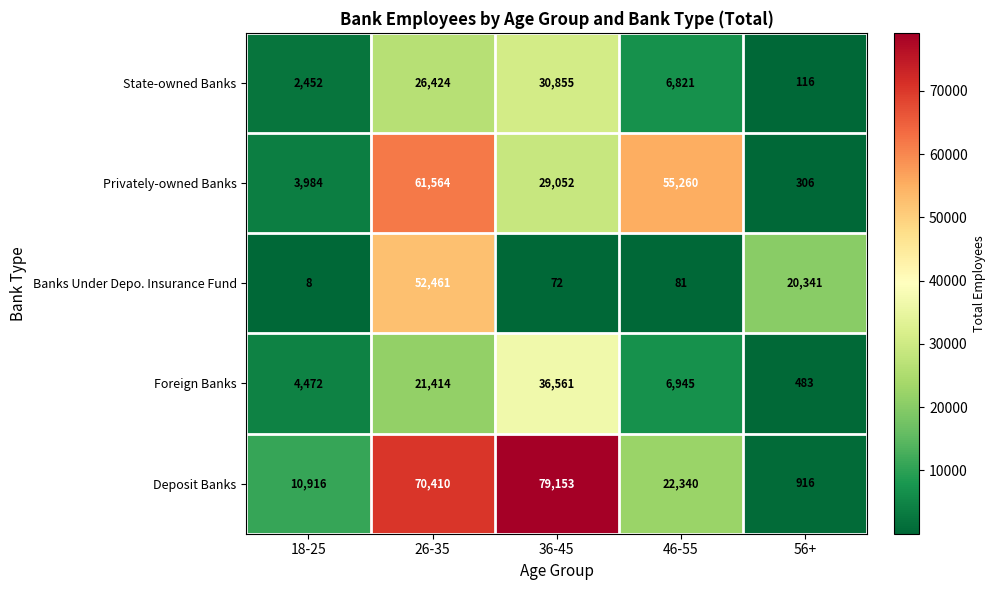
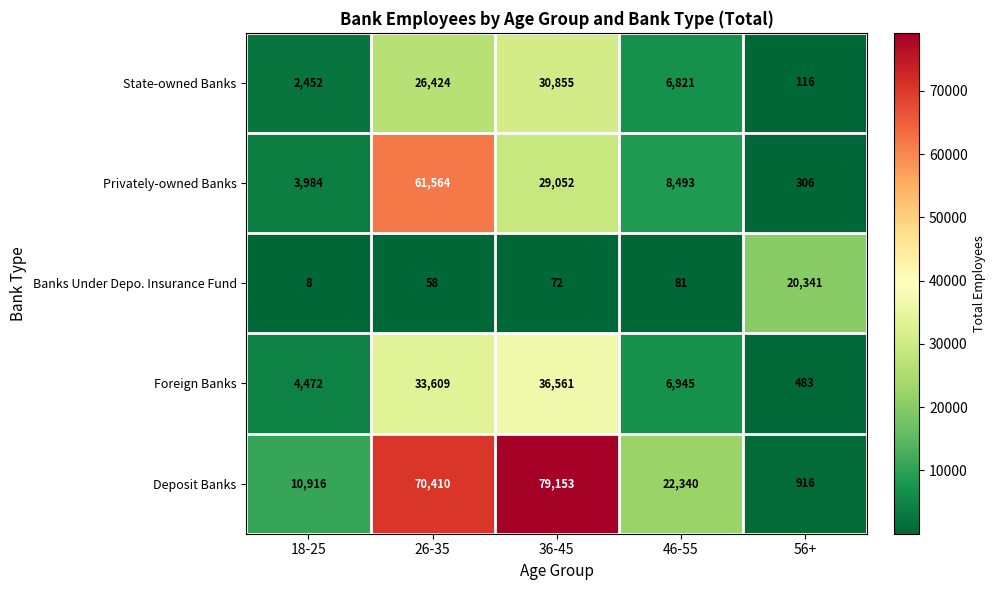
  {
    "State-owned Banks": {
      "18-25": "2,452",
      "26-35": "26,424",
      "36-45": "30,855",
      "46-55": "6,821",
      "56+": "116"
    },
    "Privately-owned Banks": {
      "18-25": "3,984",
      "26-35": "61,564",
      "36-45": "29,052",
-     "46-55": "55,260",
+     "46-55": "8,493",
      "56+": "306"
    },
    "Banks Under Depo. Insurance Fund": {
      "18-25": "8",
-     "26-35": "52,461",
+     "26-35": "58",
      "36-45": "72",
      "46-55": "81",
      "56+": "20,341"
    },
    "Foreign Banks": {
      "18-25": "4,472",
-     "26-35": "21,414",
+     "26-35": "33,609",
      "36-45": "36,561",
      "46-55": "6,945",
      "56+": "483"
    },
    "Deposit Banks": {
      "18-25": "10,916",
      "26-35": "70,410",
      "36-45": "79,153",
      "46-55": "22,340",
      "56+": "916"
    }
  }
